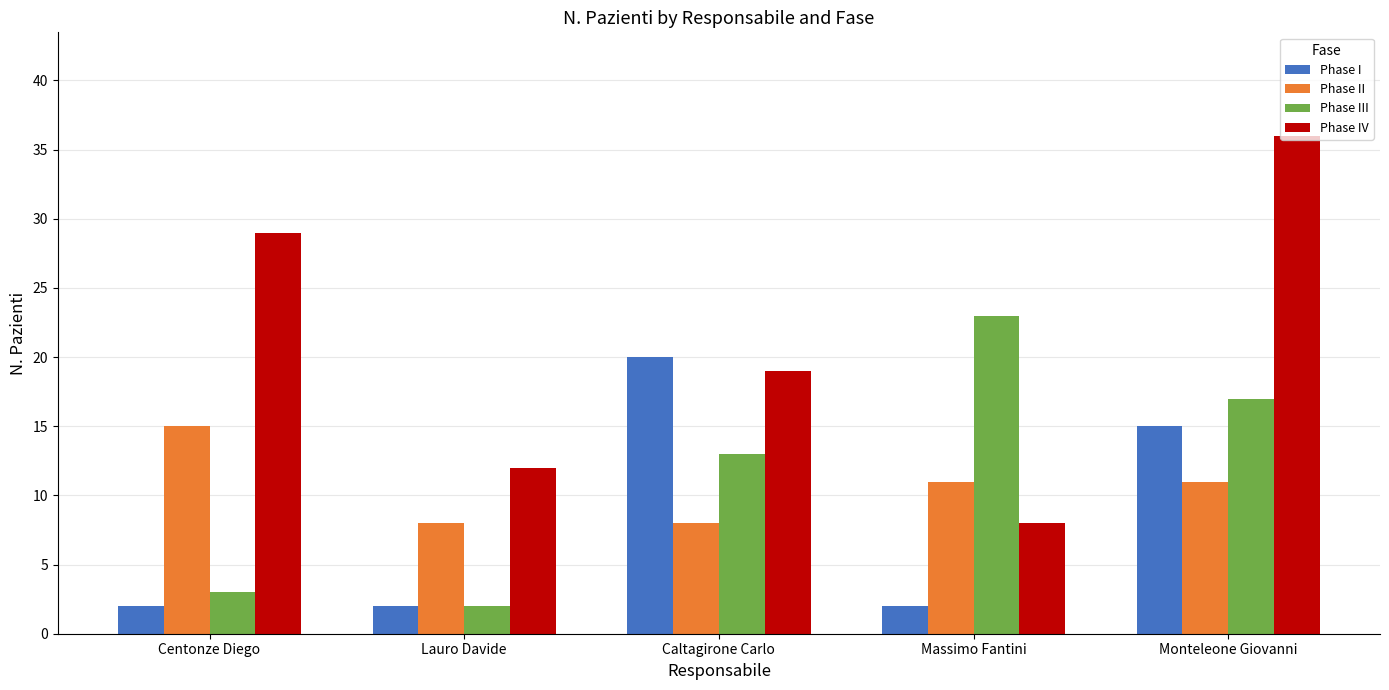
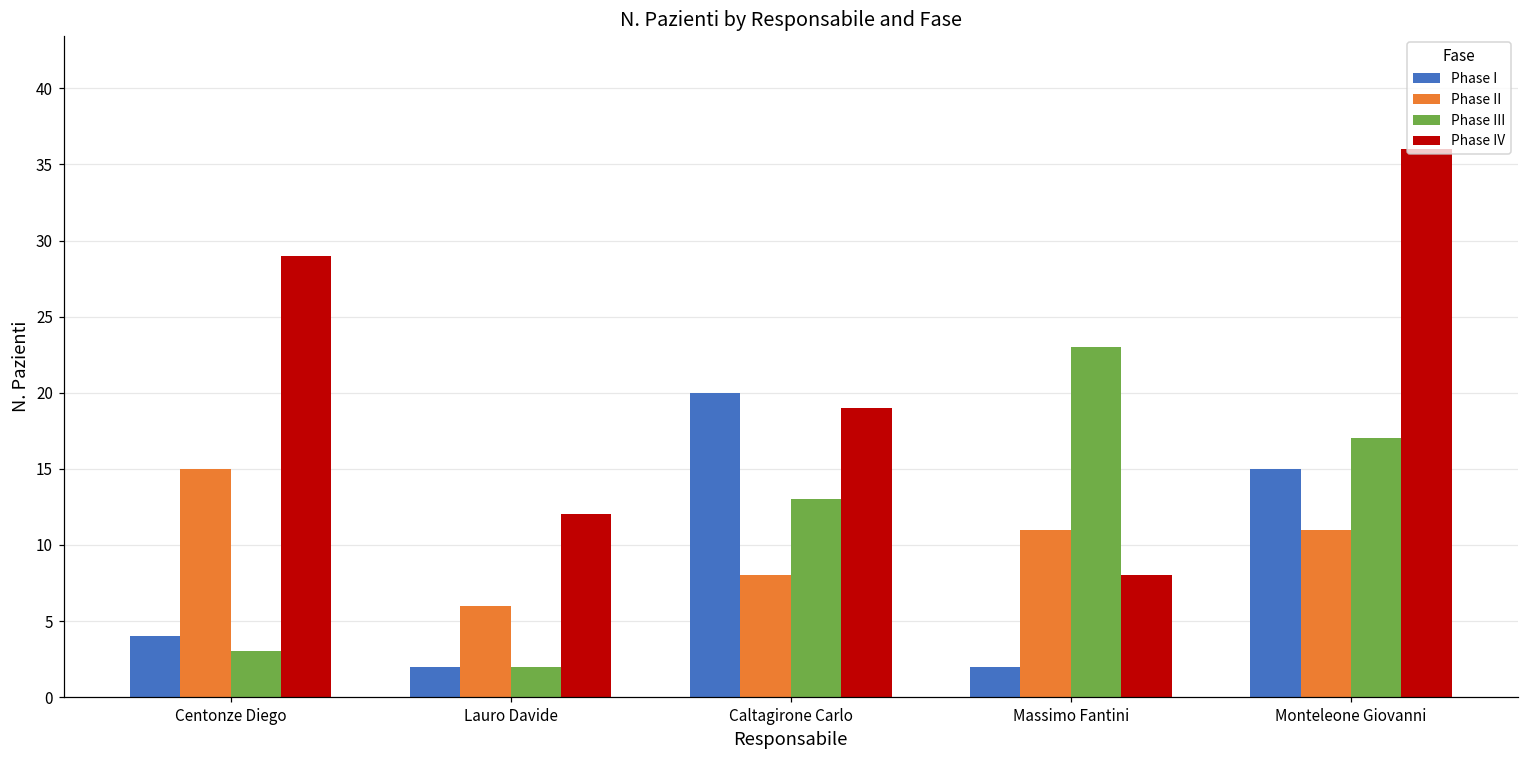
  {
    "Phase I": {
-     "Centonze Diego": 2,
+     "Centonze Diego": 4,
      "Lauro Davide": 2,
      "Caltagirone Carlo": 20,
      "Massimo Fantini": 2,
      "Monteleone Giovanni": 15
    },
    "Phase II": {
      "Centonze Diego": 15,
-     "Lauro Davide": 8,
+     "Lauro Davide": 6,
      "Caltagirone Carlo": 8,
      "Massimo Fantini": 11,
      "Monteleone Giovanni": 11
    },
    "Phase III": {
      "Centonze Diego": 3,
      "Lauro Davide": 2,
      "Caltagirone Carlo": 13,
      "Massimo Fantini": 23,
      "Monteleone Giovanni": 17
    },
    "Phase IV": {
      "Centonze Diego": 29,
      "Lauro Davide": 12,
      "Caltagirone Carlo": 19,
      "Massimo Fantini": 8
    }
  }
